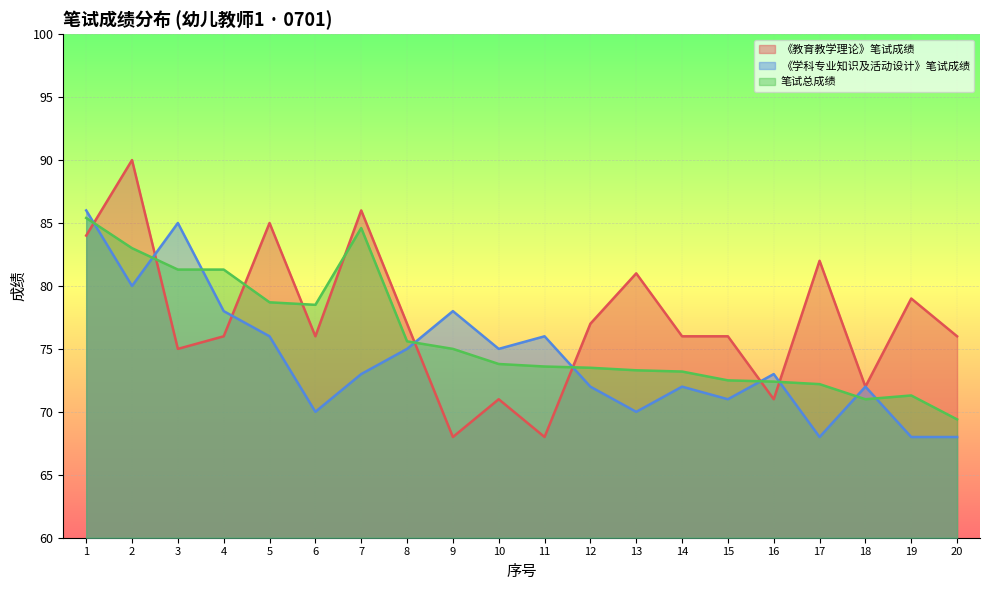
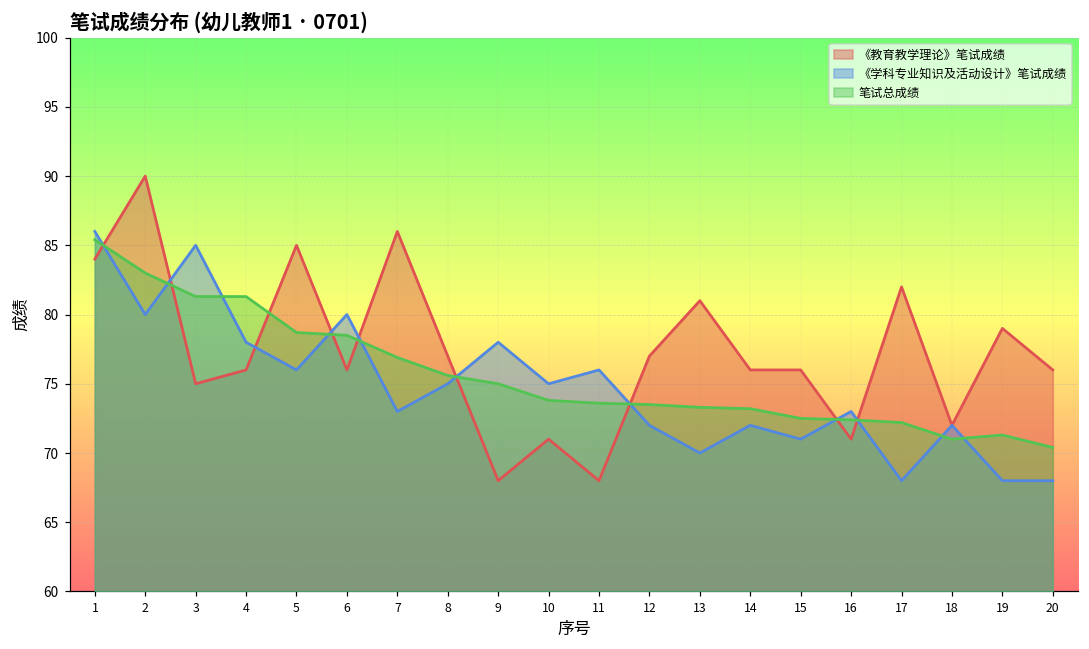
  {
    "《教育教学理论》笔试成绩": {
      "1": 84.0,
      "2": 90.0,
      "3": 75.0,
      "4": 76.0,
      "5": 85.0,
      "6": 76.0,
      "7": 86.0,
      "8": 77.0,
      "9": 68.0,
      "10": 71.0,
      "11": 68.0,
      "12": 77.0,
      "13": 81.0,
      "14": 76.0,
      "15": 76.0,
      "16": 71.0,
      "17": 82.0,
      "19": 79.0,
      "20": 76.0
    },
    "《学科专业知识及活动设计》笔试成绩": {
      "1": 86,
      "2": 80,
      "3": 85,
      "4": 78,
      "5": 76,
-     "6": 70,
+     "6": 80,
      "7": 73,
      "8": 75,
      "9": 78,
      "10": 75,
      "11": 76,
      "12": 72,
      "13": 70,
      "14": 72,
      "15": 71,
      "16": 73,
      "17": 68,
      "19": 68,
      "20": 68
    },
    "笔试总成绩": {
      "1": 85.4,
      "2": 83.0,
      "3": 81.3,
      "4": 81.3,
      "5": 78.7,
      "6": 78.5,
-     "7": 84.6,
+     "7": 76.9,
      "8": 75.6,
      "9": 75.0,
      "10": 73.8,
      "11": 73.6,
      "12": 73.5,
      "13": 73.3,
      "14": 73.2,
      "15": 72.5,
      "16": 72.4,
      "17": 72.2,
      "18": 71.0,
      "19": 71.3,
-     "20": 69.4
+     "20": 70.4
    }
  }
